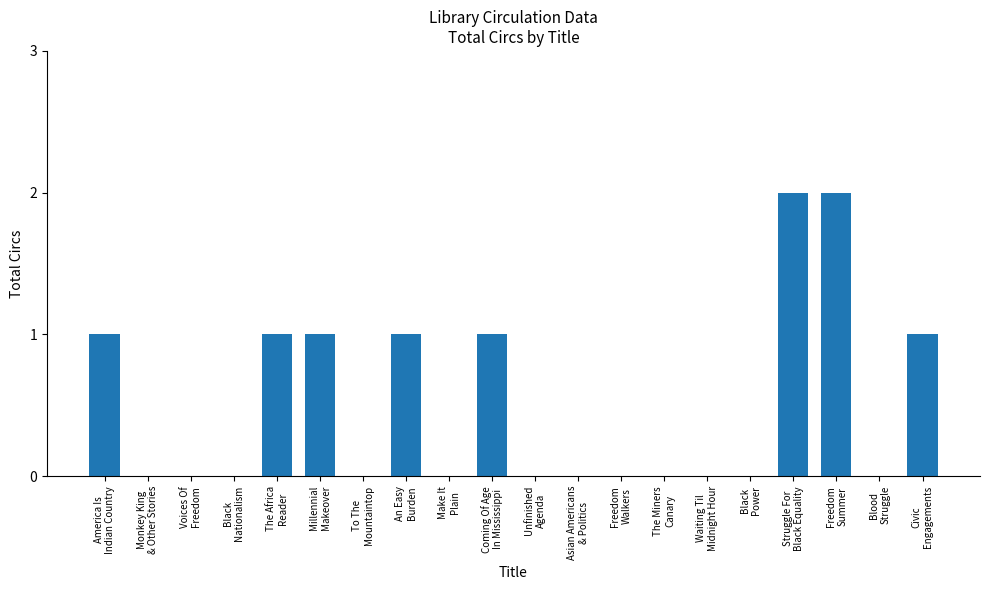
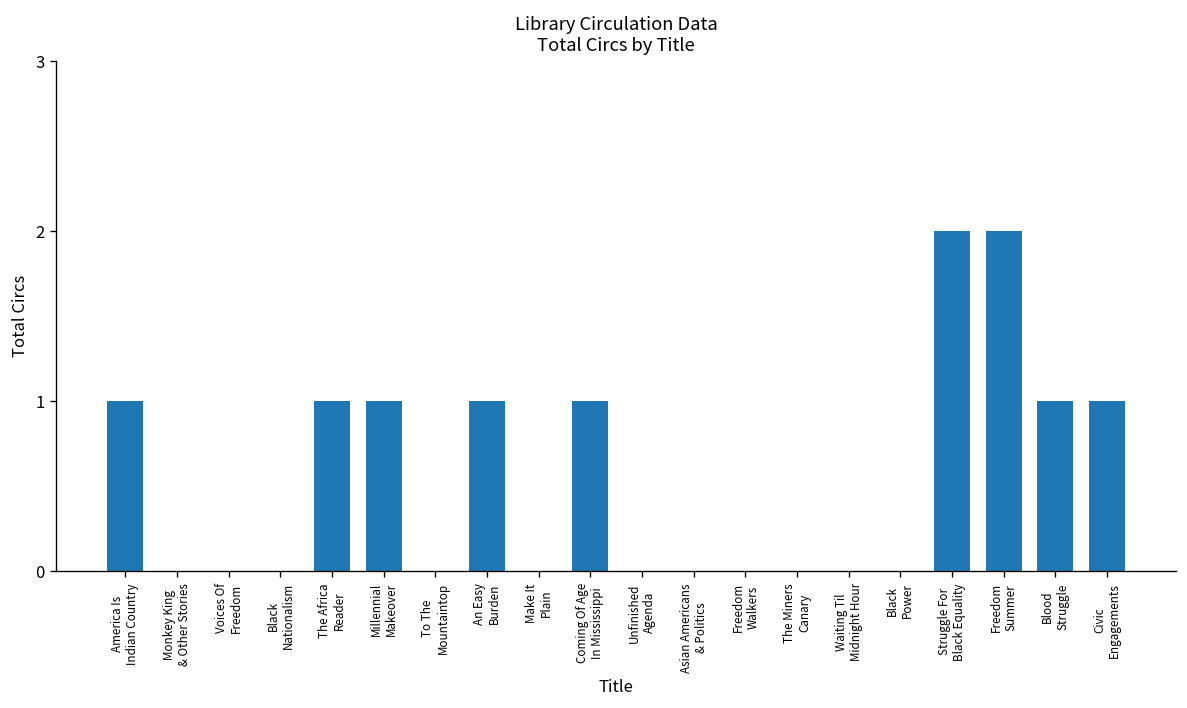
  {
    "America Is Indian Country": 1,
    "Monkey King & Other Stories": 0,
    "Voices Of Freedom": 0,
    "Black Nationalism": 0,
    "The Africa Reader": 1,
    "Millennial Makeover": 1,
    "To The Mountaintop": 0,
    "An Easy Burden": 1,
    "Make It Plain": 0,
    "Coming Of Age In Mississippi": 1,
    "Unfinished Agenda": 0,
    "Asian Americans & Politics": 0,
    "Freedom Walkers": 0,
    "The Miners Canary": 0,
    "Waiting Til Midnight Hour": 0,
    "Black Power": 0,
    "Struggle For Black Equality": 2,
    "Freedom Summer": 2,
-   "Blood Struggle": 0,
+   "Blood Struggle": 1,
    "Civic Engagements": 1
  }
